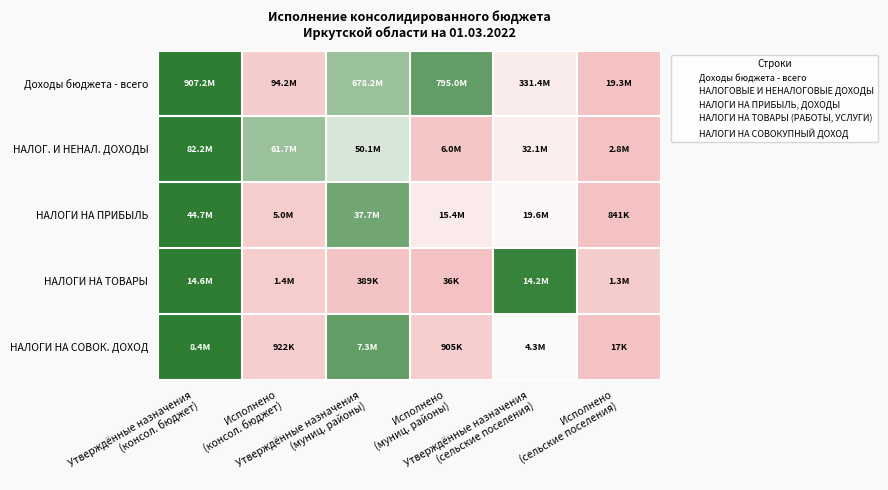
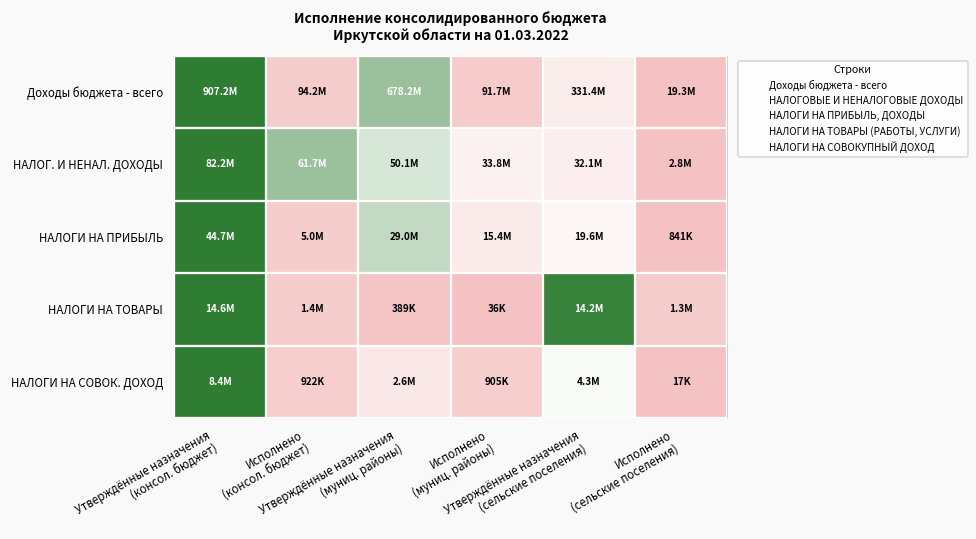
  {
    "Доходы бюджета - всего": {
      "Утверждённые назначения (консол. бюджет)": "907.2M",
      "Исполнено (консол. бюджет)": "94.2M",
      "Утверждённые назначения (муниц. районы)": "678.2M",
-     "Исполнено (муниц. районы)": "795.0M",
+     "Исполнено (муниц. районы)": "91.7M",
      "Утверждённые назначения (сельские поселения)": "331.4M",
      "Исполнено (сельские поселения)": "19.3M"
    },
    "НАЛОГ. И НЕНАЛ. ДОХОДЫ": {
      "Утверждённые назначения (консол. бюджет)": "82.2M",
      "Исполнено (консол. бюджет)": "61.7M",
      "Утверждённые назначения (муниц. районы)": "50.1M",
-     "Исполнено (муниц. районы)": "6.0M",
+     "Исполнено (муниц. районы)": "33.8M",
      "Утверждённые назначения (сельские поселения)": "32.1M",
      "Исполнено (сельские поселения)": "2.8M"
    },
    "НАЛОГИ НА ПРИБЫЛЬ": {
      "Утверждённые назначения (консол. бюджет)": "44.7M",
      "Исполнено (консол. бюджет)": "5.0M",
-     "Утверждённые назначения (муниц. районы)": "37.7M",
+     "Утверждённые назначения (муниц. районы)": "29.0M",
      "Исполнено (муниц. районы)": "15.4M",
      "Утверждённые назначения (сельские поселения)": "19.6M",
      "Исполнено (сельские поселения)": "841K"
    },
    "НАЛОГИ НА ТОВАРЫ": {
      "Утверждённые назначения (консол. бюджет)": "14.6M",
      "Исполнено (консол. бюджет)": "1.4M",
      "Утверждённые назначения (муниц. районы)": "389K",
      "Исполнено (муниц. районы)": "36K",
      "Утверждённые назначения (сельские поселения)": "14.2M",
      "Исполнено (сельские поселения)": "1.3M"
    },
    "НАЛОГИ НА СОВОК. ДОХОД": {
      "Утверждённые назначения (консол. бюджет)": "8.4M",
      "Исполнено (консол. бюджет)": "922K",
-     "Утверждённые назначения (муниц. районы)": "7.3M",
+     "Утверждённые назначения (муниц. районы)": "2.6M",
      "Исполнено (муниц. районы)": "905K",
      "Утверждённые назначения (сельские поселения)": "4.3M",
      "Исполнено (сельские поселения)": "17K"
    }
  }
